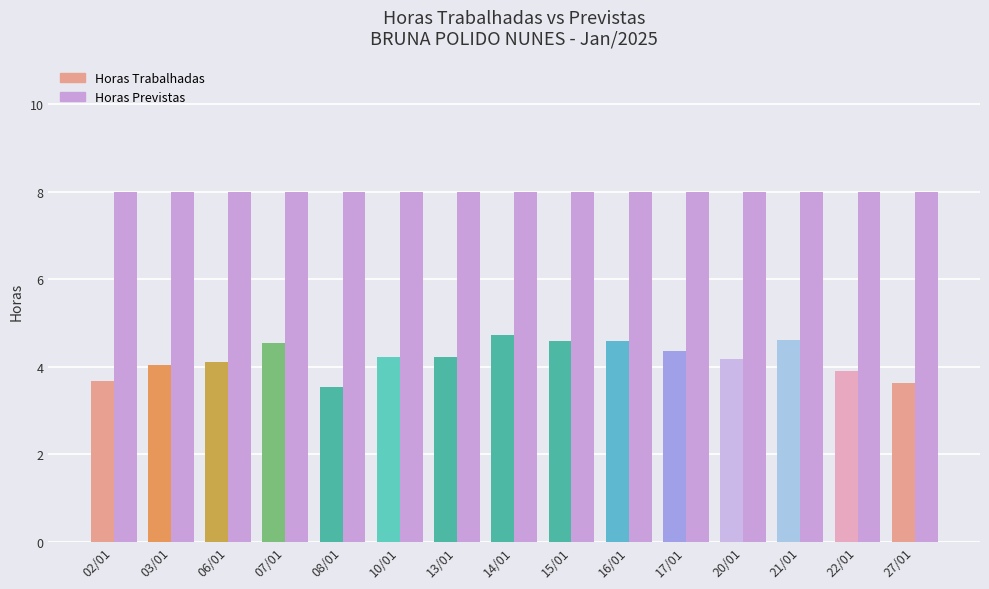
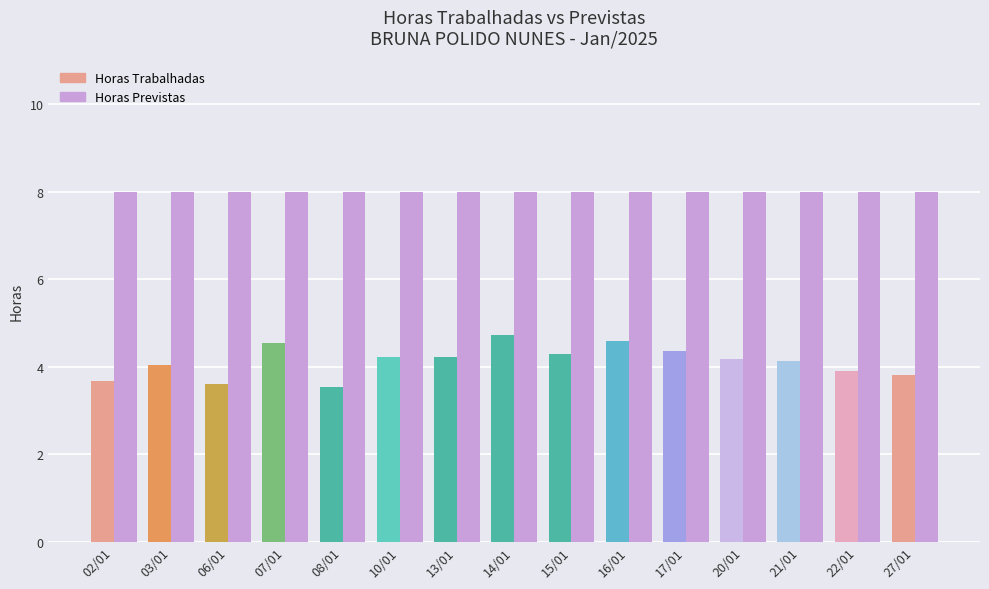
  {
    "Horas Trabalhadas": {
      "02/01": 3.7,
      "03/01": 4.1,
-     "06/01": 4.1,
+     "06/01": 3.6,
      "07/01": 4.5,
      "08/01": 3.5,
      "10/01": 4.2,
      "13/01": 4.2,
      "14/01": 4.7,
-     "15/01": 4.6,
+     "15/01": 4.3,
      "16/01": 4.6,
      "17/01": 4.4,
      "20/01": 4.2,
-     "21/01": 4.6,
+     "21/01": 4.1,
      "22/01": 3.9,
-     "27/01": 3.6
+     "27/01": 3.8
    },
    "Horas Previstas": {
      "02/01": 8.0,
      "03/01": 8.0,
      "06/01": 8.0,
      "07/01": 8.0,
      "08/01": 8.0,
      "10/01": 8.0,
      "13/01": 8.0,
      "14/01": 8.0,
      "15/01": 8.0,
      "16/01": 8.0,
      "17/01": 8.0,
      "20/01": 8.0,
      "21/01": 8.0,
      "22/01": 8.0,
      "27/01": 8.0
    }
  }
